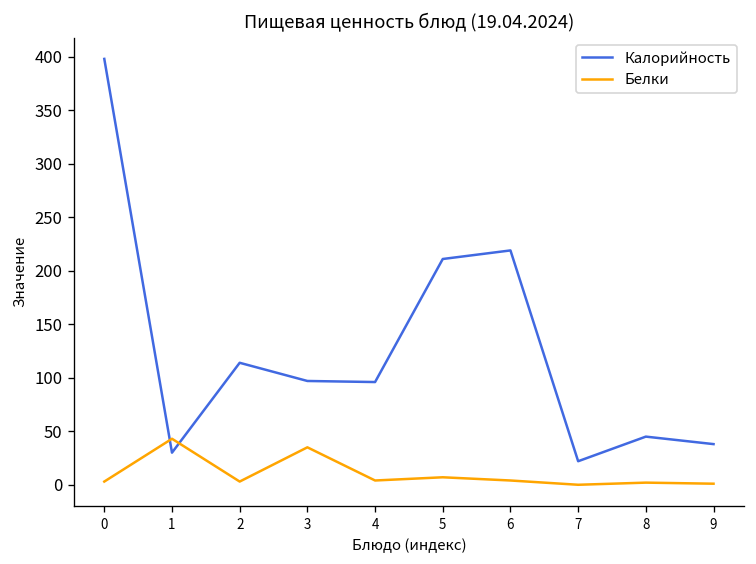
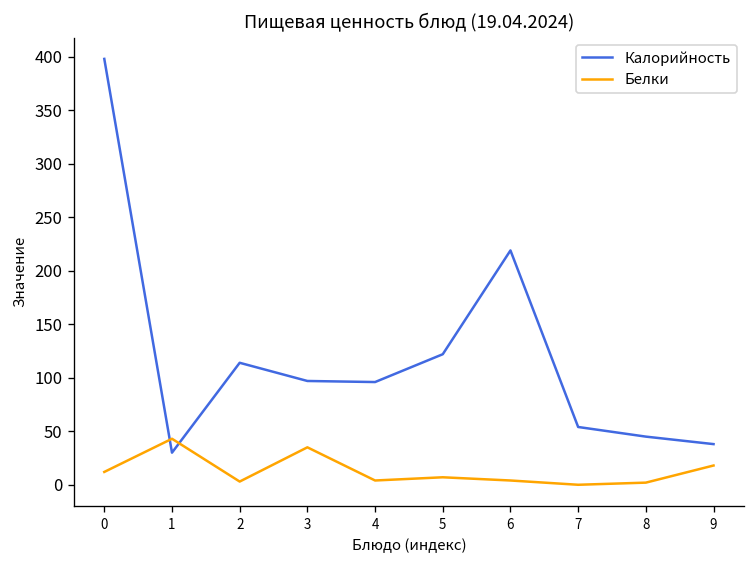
  {
    "Калорийность": {
      "0": 400,
      "1": 30,
      "2": 110,
      "3": 100,
      "4": 100,
-     "5": 210,
+     "5": 120,
      "6": 220,
-     "7": 20,
+     "7": 50,
      "8": 50,
      "9": 40
    },
    "Белки": {
-     "0": 0,
+     "0": 10,
      "1": 40,
      "2": 0,
      "3": 40,
      "4": 0,
      "5": 10,
      "6": 0,
      "7": 0,
      "8": 0,
-     "9": 0
+     "9": 20
    }
  }
